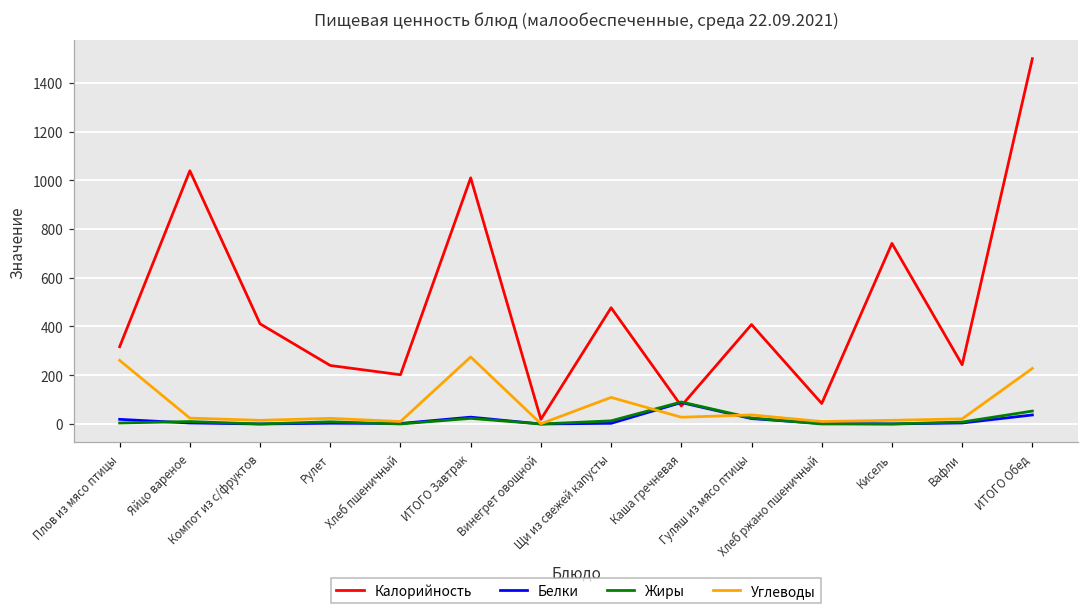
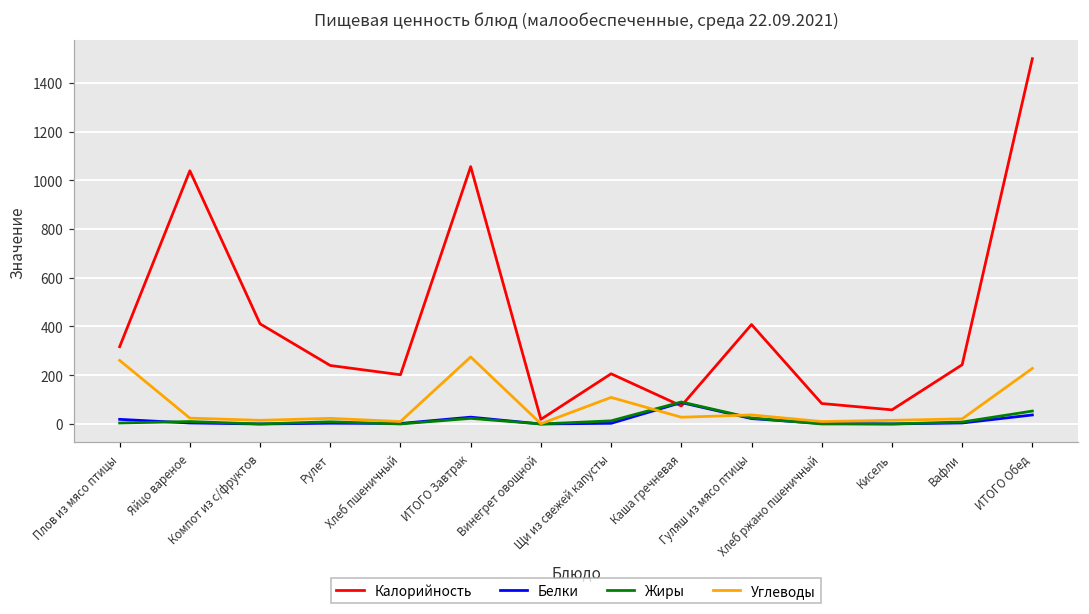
  {
    "Калорийность": {
      "Плов из мясо птицы": 320,
      "Яйцо вареное": 1040,
      "Компот из с/фруктов": 410,
      "Рулет": 240,
      "Хлеб пшеничный": 200,
-     "ИТОГО Завтрак": 1010,
+     "ИТОГО Завтрак": 1060,
      "Винегрет овощной": 20,
-     "Щи из свежей капусты": 480,
+     "Щи из свежей капусты": 210,
      "Каша гречневая": 70,
      "Гуляш из мясо птицы": 410,
      "Хлеб ржано пшеничный": 80,
-     "Кисель": 740,
+     "Кисель": 60,
      "Вафли": 240,
      "ИТОГО Обед": 1500
    },
    "Белки": {
      "Плов из мясо птицы": 20,
      "ИТОГО Обед": 40
    },
    "Жиры": {
      "Плов из мясо птицы": 0,
      "ИТОГО Обед": 50
    },
    "Углеводы": {
      "Плов из мясо птицы": 260,
      "Яйцо вареное": 20,
      "Компот из с/фруктов": 20,
      "Рулет": 20,
      "ИТОГО Завтрак": 280,
      "Щи из свежей капусты": 110,
      "Каша гречневая": 30,
      "Гуляш из мясо птицы": 40,
      "Кисель": 20,
      "Вафли": 20,
      "ИТОГО Обед": 230
    }
  }
